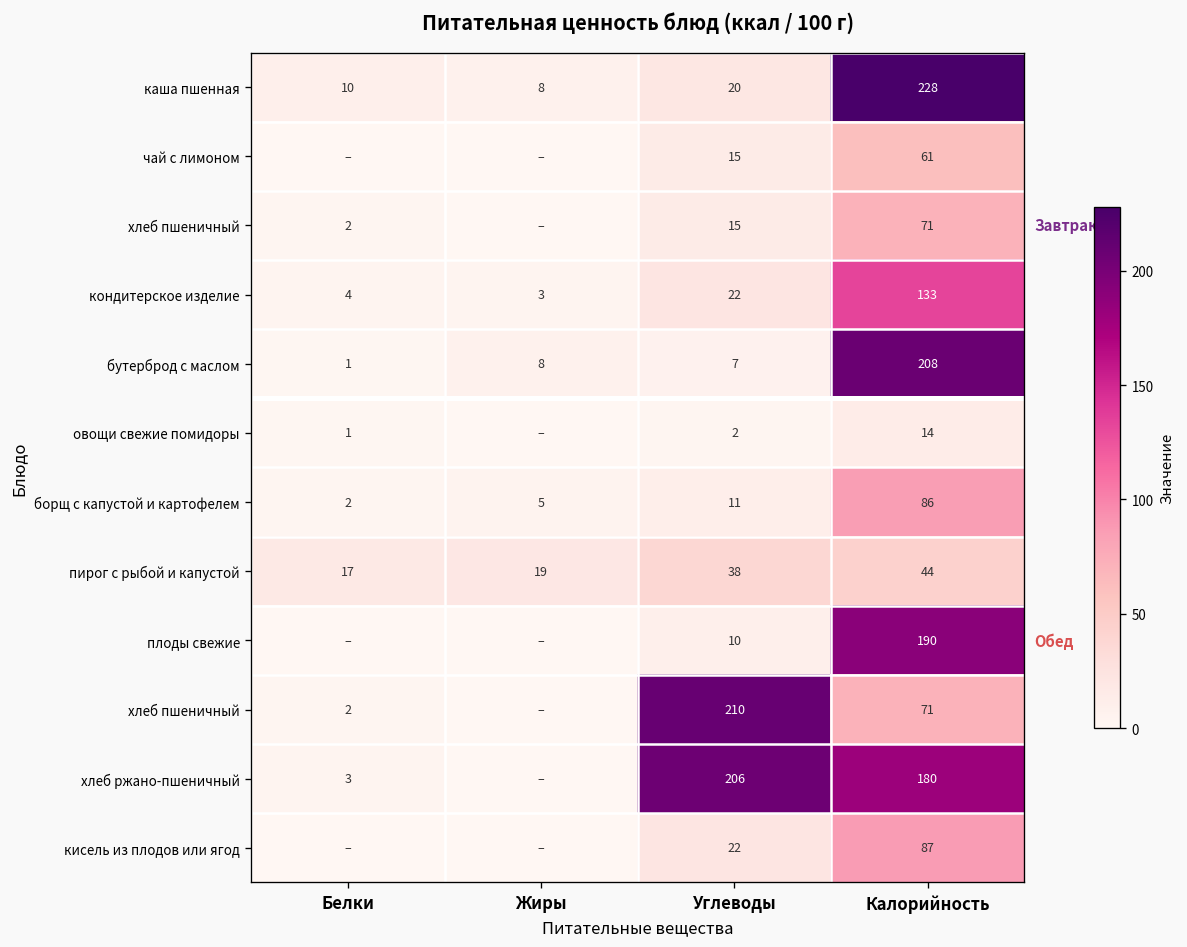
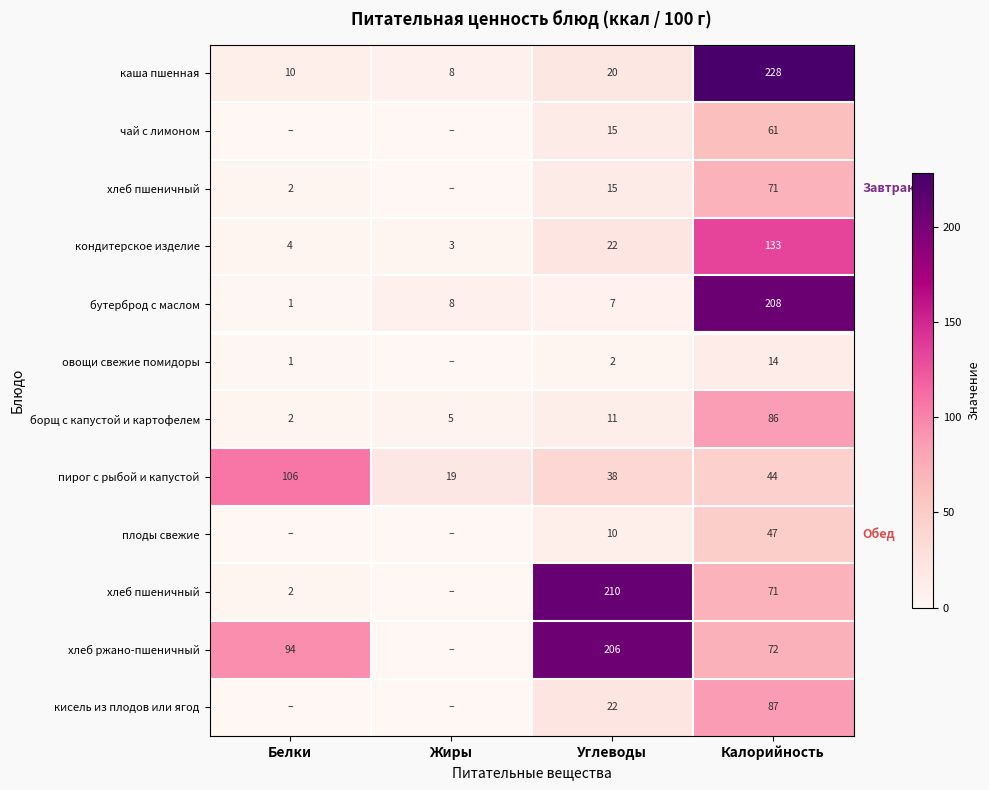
  {
    "каша пшенная": {
      "Белки": 10,
      "Жиры": 8,
      "Углеводы": 20,
      "Калорийность": 228
    },
    "чай с лимоном": {
      "Углеводы": 15,
      "Калорийность": 61
    },
    "кондитерское изделие": {
      "Белки": 4,
      "Жиры": 3,
      "Углеводы": 22,
      "Калорийность": 133
    },
    "бутерброд с маслом": {
      "Белки": 1,
      "Жиры": 8,
      "Углеводы": 7,
      "Калорийность": 208
    },
    "овощи свежие помидоры": {
      "Белки": 1,
      "Углеводы": 2,
      "Калорийность": 14
    },
    "борщ с капустой и картофелем": {
      "Белки": 2,
      "Жиры": 5,
      "Углеводы": 11,
      "Калорийность": 86
    },
    "пирог с рыбой и капустой": {
-     "Белки": 17,
+     "Белки": 106,
      "Жиры": 19,
      "Углеводы": 38,
      "Калорийность": 44
    },
    "плоды свежие": {
      "Углеводы": 10,
-     "Калорийность": 190
+     "Калорийность": 47
    },
    "хлеб ржано-пшеничный": {
-     "Белки": 3,
+     "Белки": 94,
      "Углеводы": 206,
-     "Калорийность": 180
+     "Калорийность": 72
    },
    "кисель из плодов или ягод": {
      "Углеводы": 22,
      "Калорийность": 87
    }
  }
